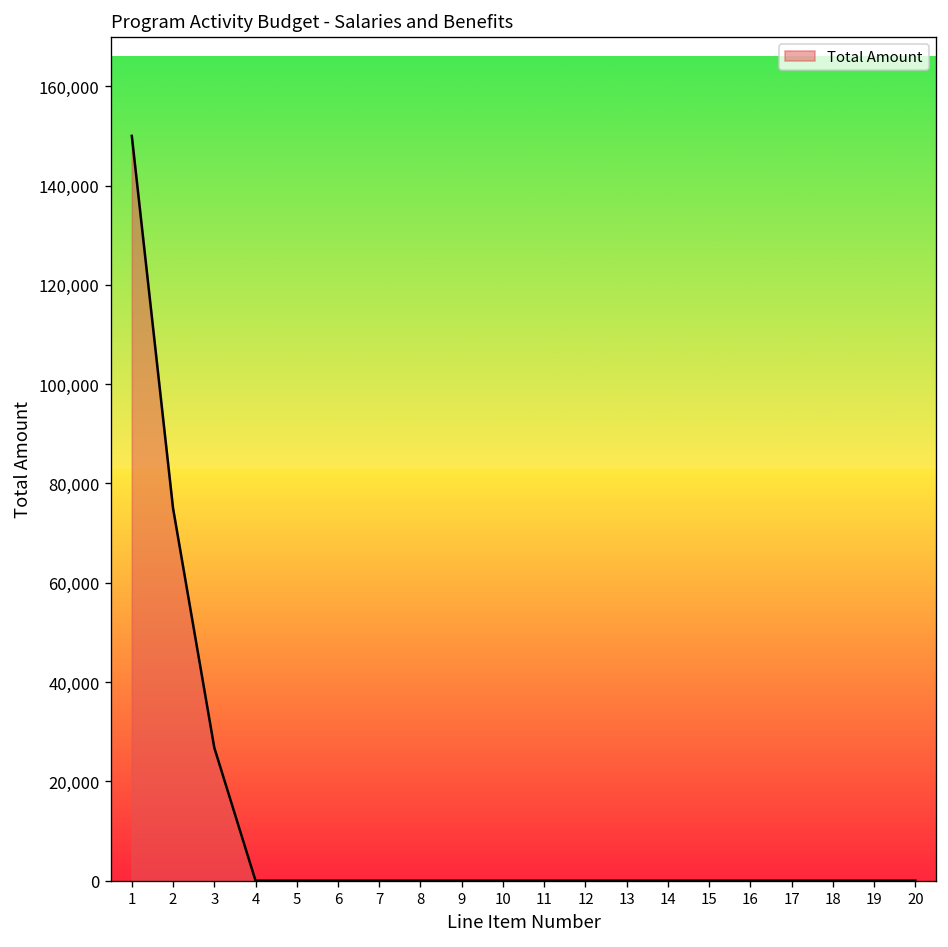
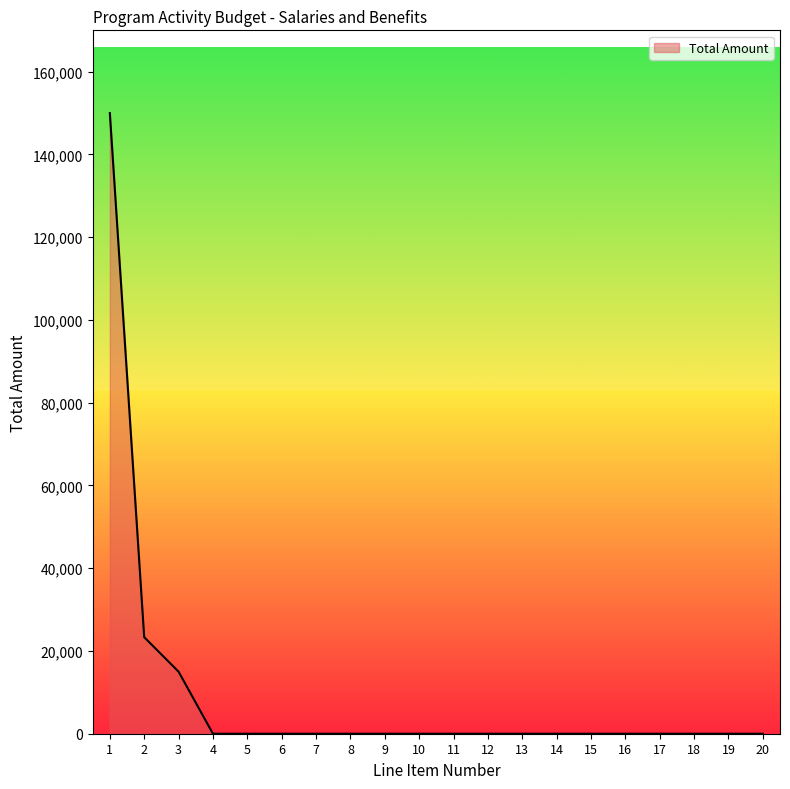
  {
    "1": "150,000",
-   "2": "75,000",
-   "3": "27,000",
+   "2": "23,000",
+   "3": "15,000",
    "4": "0",
    "5": "0",
    "6": "0",
    "7": "0",
    "8": "0",
    "9": "0",
    "10": "0",
    "11": "0",
    "12": "0",
    "13": "0",
    "14": "0",
    "15": "0",
    "16": "0",
    "17": "0",
    "18": "0",
    "19": "0",
    "20": "0"
  }
